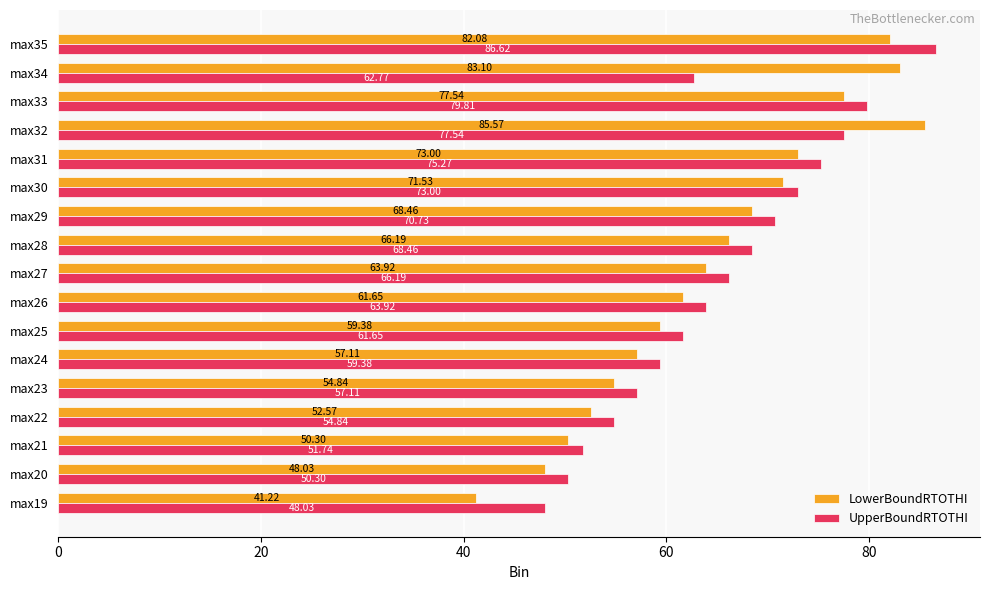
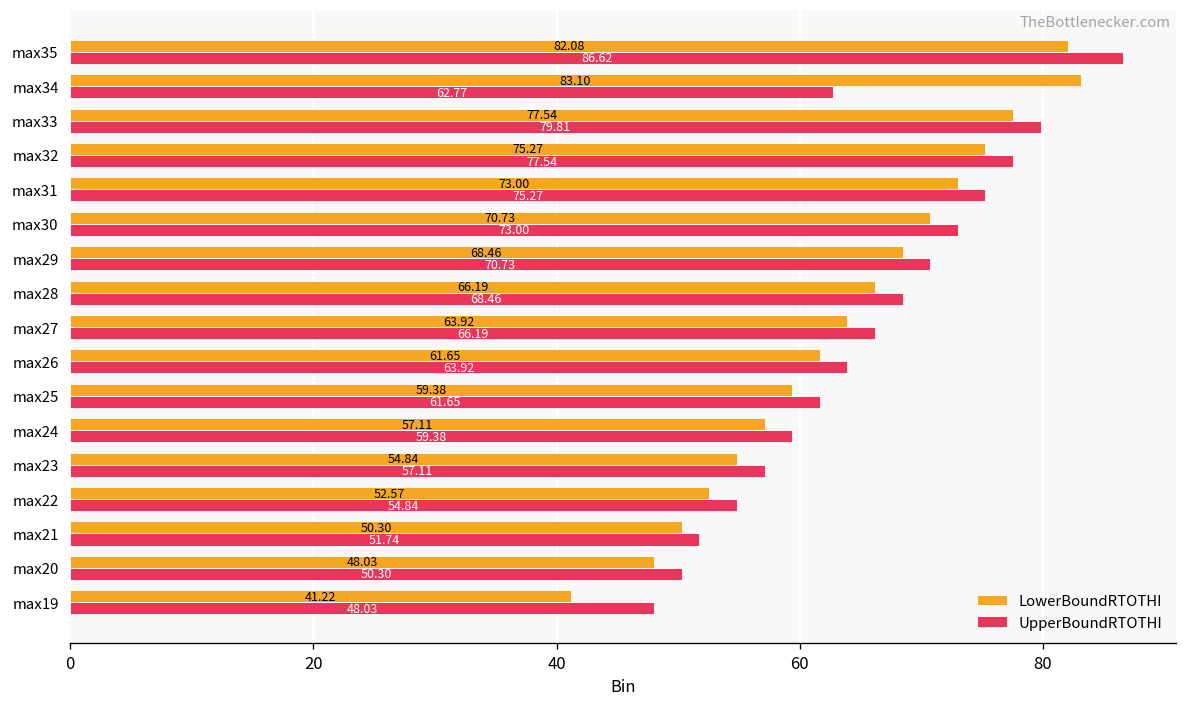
  {
    "LowerBoundRTOTHI": {
      "max35": 82.08,
      "max34": 83.10,
      "max33": 77.54,
-     "max32": 85.57,
+     "max32": 75.27,
      "max31": 73.00,
-     "max30": 71.53,
+     "max30": 70.73,
      "max29": 68.46,
      "max28": 66.19,
      "max27": 63.92,
      "max26": 61.65,
      "max25": 59.38,
      "max24": 57.11,
      "max23": 54.84,
      "max22": 52.57,
      "max21": 50.30,
      "max20": 48.03,
      "max19": 41.22
    },
    "UpperBoundRTOTHI": {
      "max35": 86.62,
      "max34": 62.77,
      "max33": 79.81,
      "max32": 77.54,
      "max31": 75.27,
      "max30": 73.00,
      "max29": 70.73,
      "max28": 68.46,
      "max27": 66.19,
      "max26": 63.92,
      "max25": 61.65,
      "max24": 59.38,
      "max23": 57.11,
      "max22": 54.84,
      "max21": 51.74,
      "max20": 50.30,
      "max19": 48.03
    }
  }
